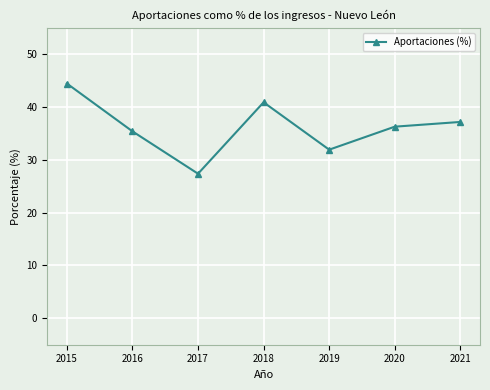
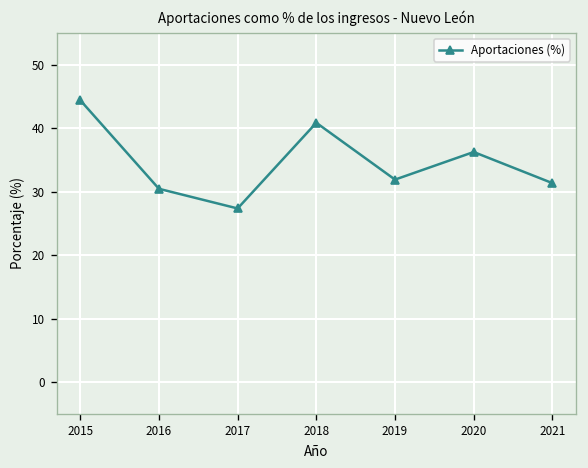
  {
    "2015": 44,
-   "2016": 35,
+   "2016": 30,
    "2017": 27,
    "2018": 41,
    "2019": 32,
    "2020": 36,
-   "2021": 37
+   "2021": 31
  }
